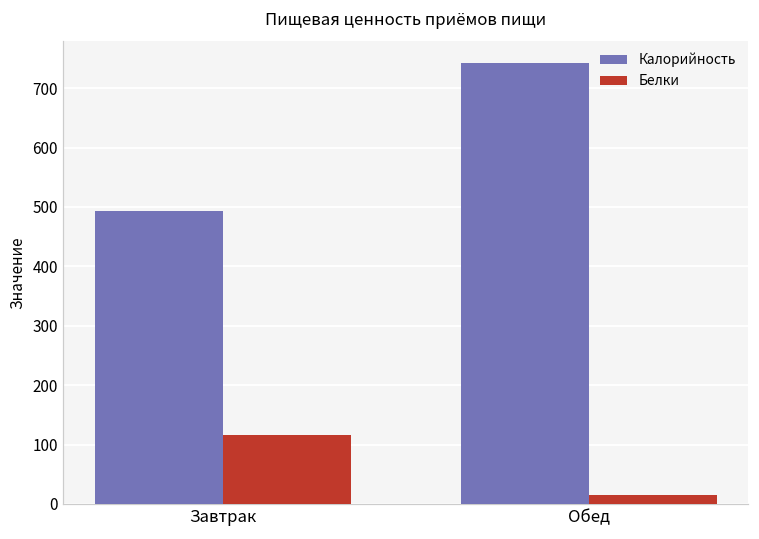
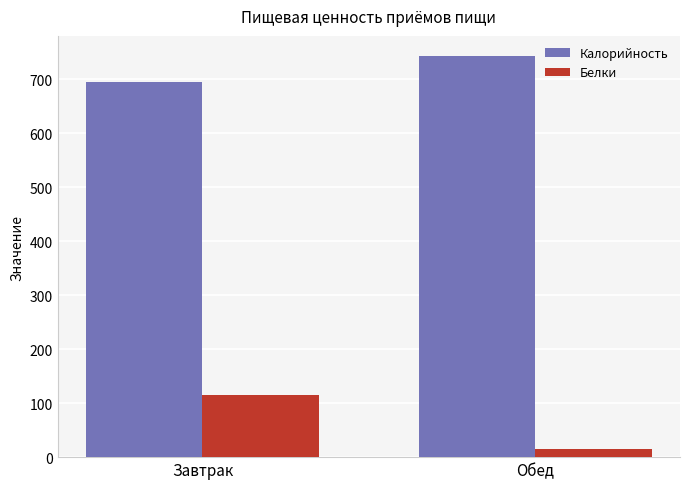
  {
    "Калорийность": {
-     "Завтрак": 490,
+     "Завтрак": 690,
      "Обед": 740
    },
    "Белки": {
      "Завтрак": 120,
      "Обед": 20
    }
  }
